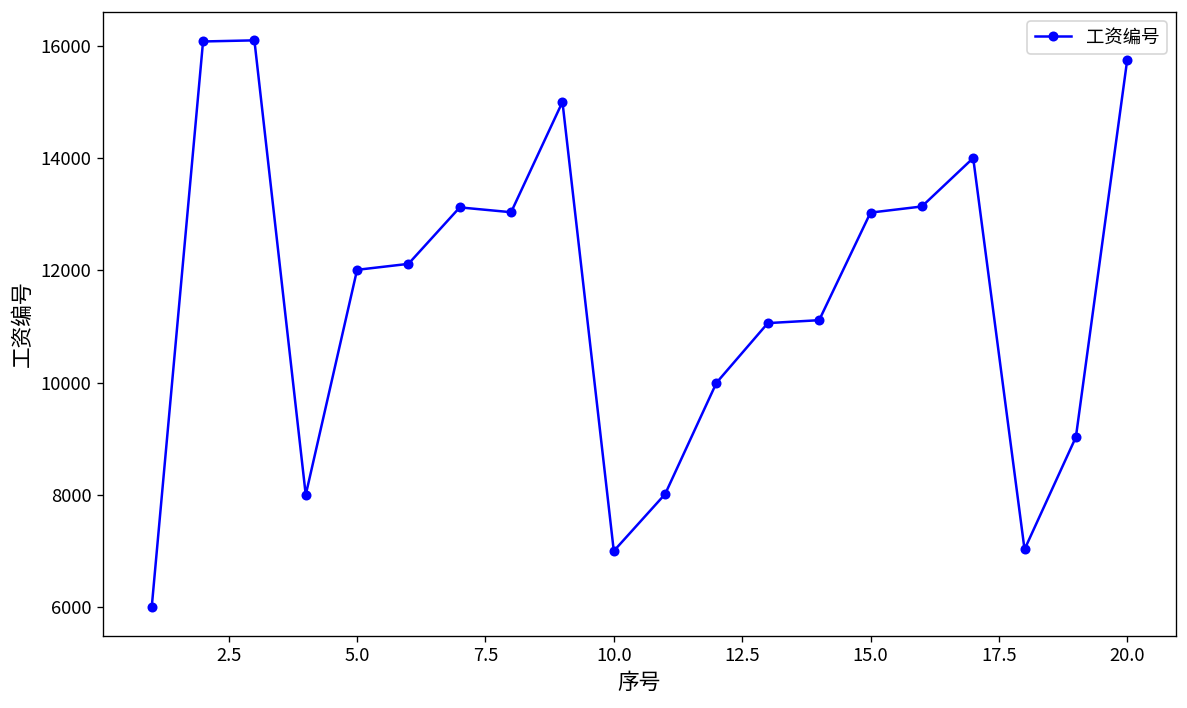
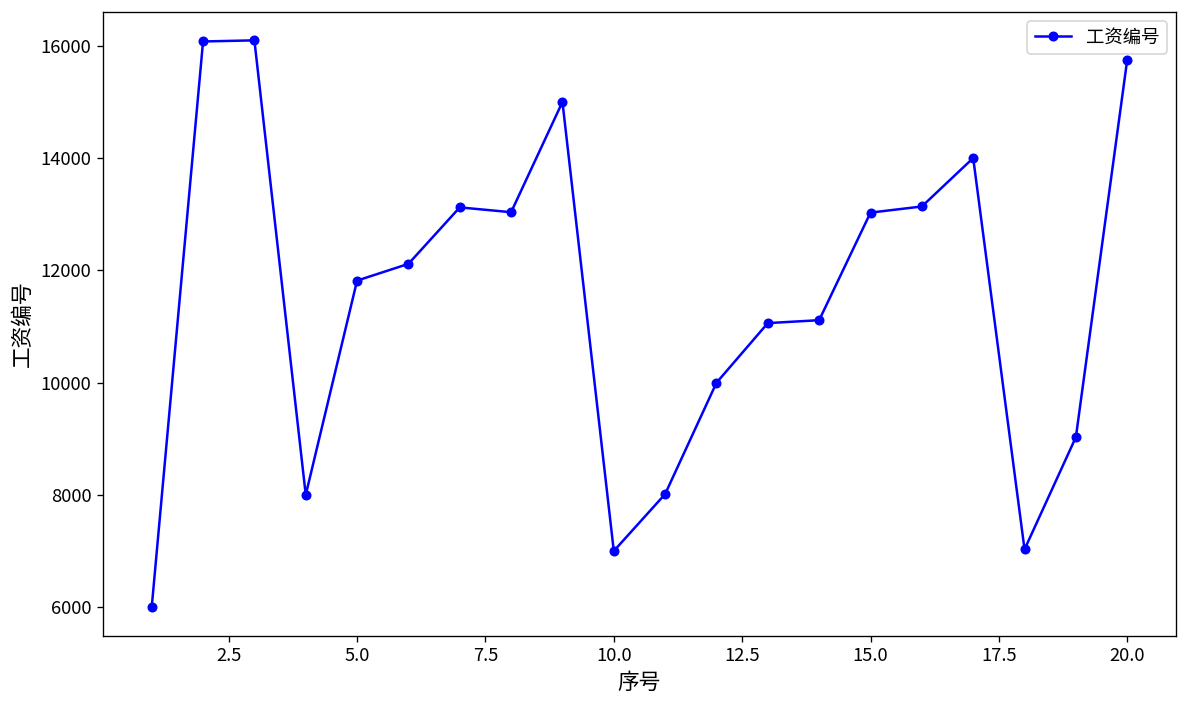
  {
-   "5.0": 12000,
+   "5.0": 11800,
    "10.0": 7000,
    "15.0": 13000,
    "20.0": 15800
  }
